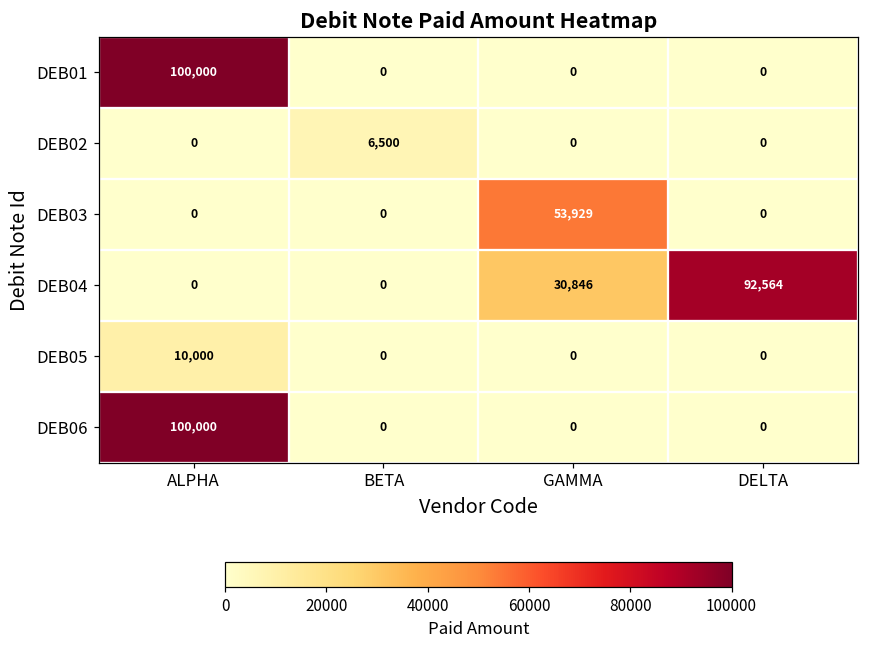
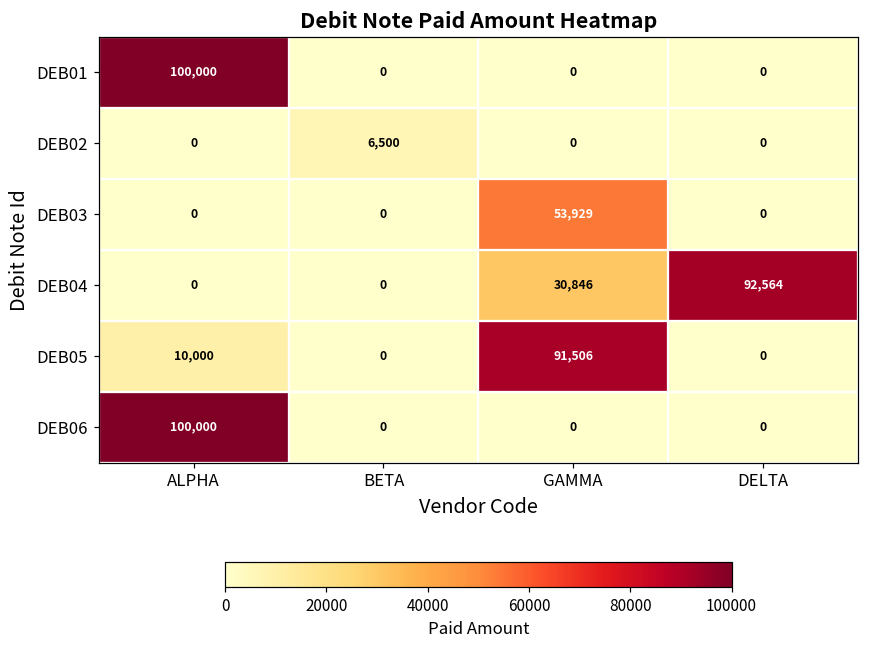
  {
    "DEB01": {
      "ALPHA": "100,000",
      "BETA": "0",
      "GAMMA": "0",
      "DELTA": "0"
    },
    "DEB02": {
      "ALPHA": "0",
      "BETA": "6,500",
      "GAMMA": "0",
      "DELTA": "0"
    },
    "DEB03": {
      "ALPHA": "0",
      "BETA": "0",
      "GAMMA": "53,929",
      "DELTA": "0"
    },
    "DEB04": {
      "ALPHA": "0",
      "BETA": "0",
      "GAMMA": "30,846",
      "DELTA": "92,564"
    },
    "DEB05": {
      "ALPHA": "10,000",
      "BETA": "0",
-     "GAMMA": "0",
+     "GAMMA": "91,506",
      "DELTA": "0"
    },
    "DEB06": {
      "ALPHA": "100,000",
      "BETA": "0",
      "GAMMA": "0",
      "DELTA": "0"
    }
  }
